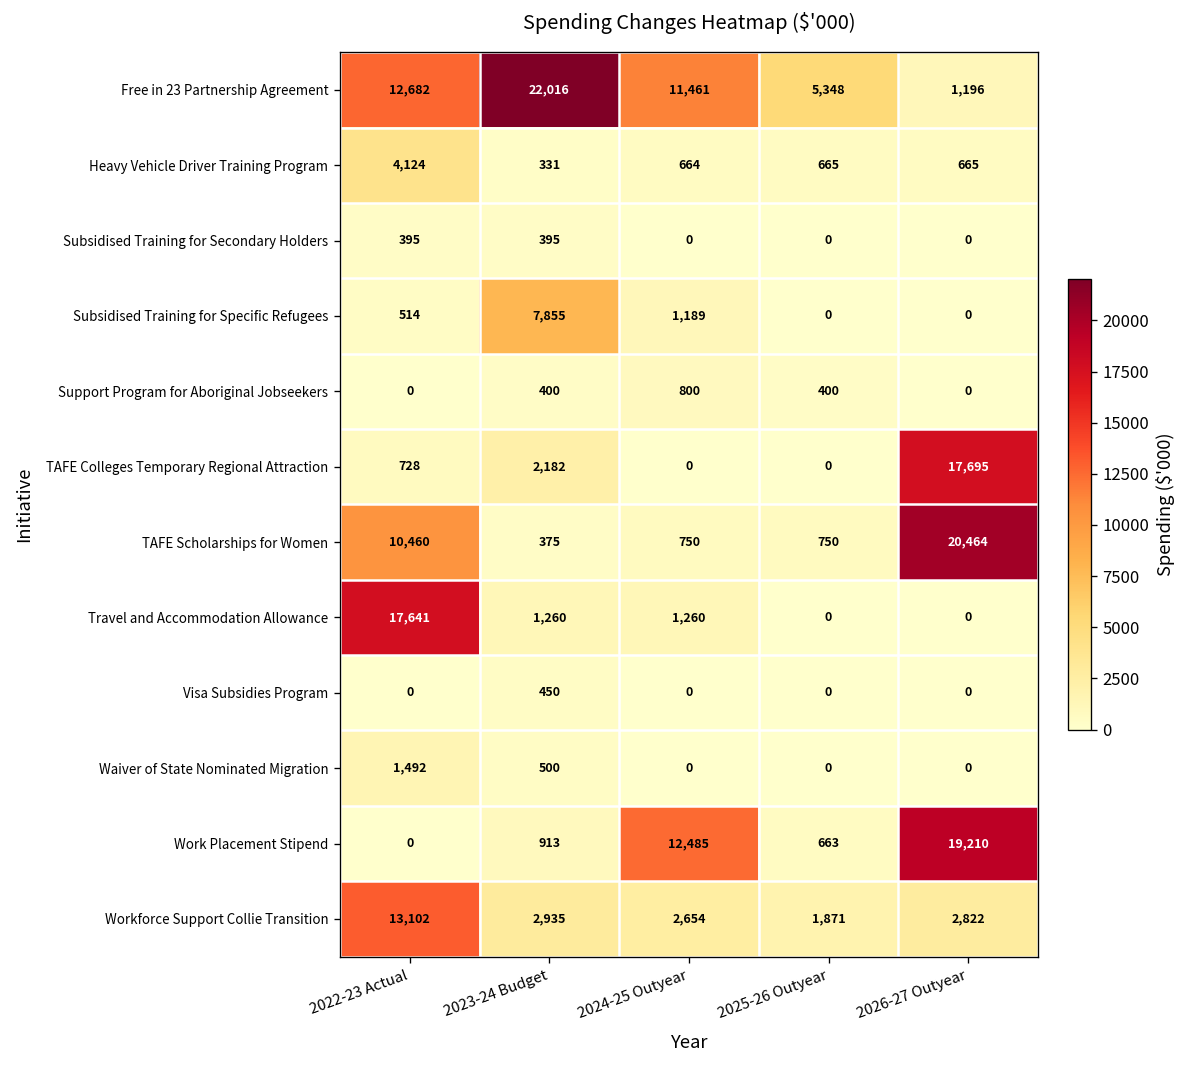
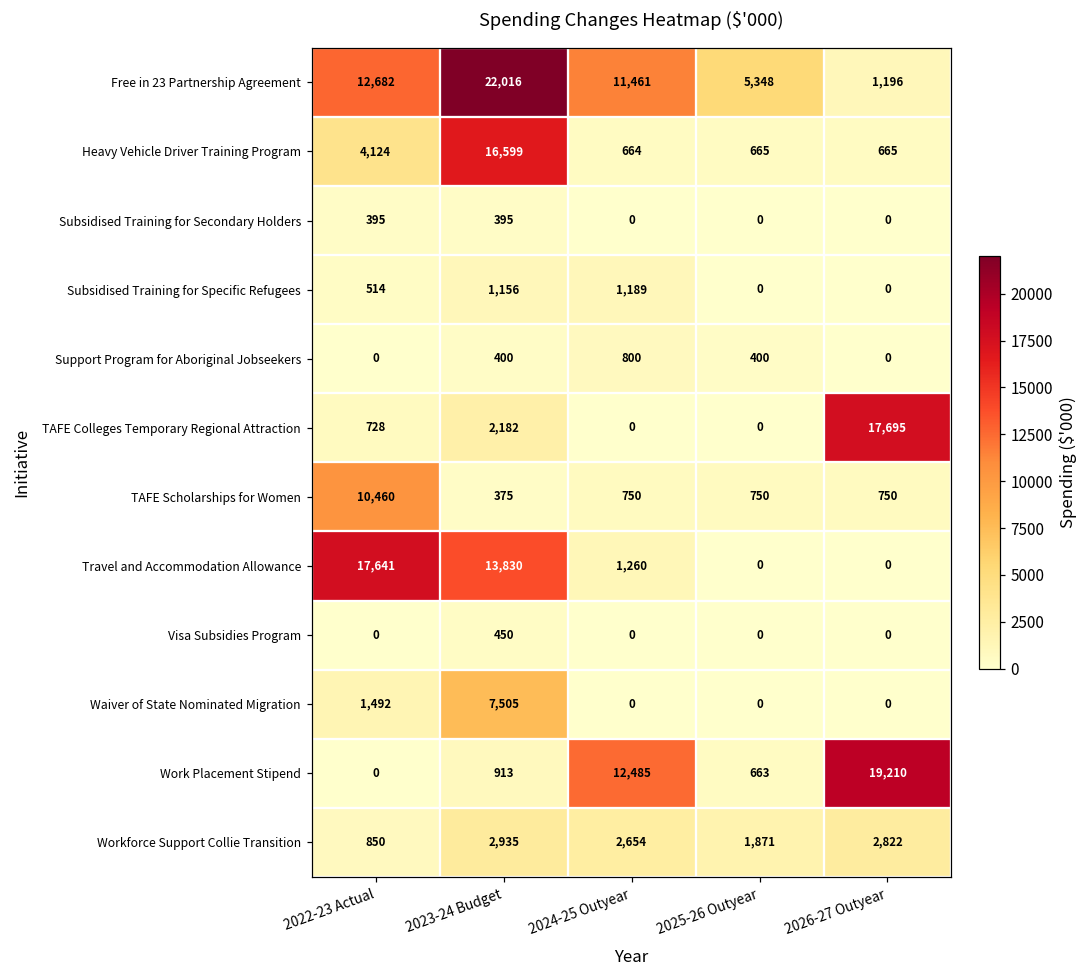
  {
    "Free in 23 Partnership Agreement": {
      "2022-23 Actual": "12,682",
      "2023-24 Budget": "22,016",
      "2024-25 Outyear": "11,461",
      "2025-26 Outyear": "5,348",
      "2026-27 Outyear": "1,196"
    },
    "Heavy Vehicle Driver Training Program": {
      "2022-23 Actual": "4,124",
-     "2023-24 Budget": "331",
+     "2023-24 Budget": "16,599",
      "2024-25 Outyear": "664",
      "2025-26 Outyear": "665",
      "2026-27 Outyear": "665"
    },
    "Subsidised Training for Secondary Holders": {
      "2022-23 Actual": "395",
      "2023-24 Budget": "395",
      "2024-25 Outyear": "0",
      "2025-26 Outyear": "0",
      "2026-27 Outyear": "0"
    },
    "Subsidised Training for Specific Refugees": {
      "2022-23 Actual": "514",
-     "2023-24 Budget": "7,855",
+     "2023-24 Budget": "1,156",
      "2024-25 Outyear": "1,189",
      "2025-26 Outyear": "0",
      "2026-27 Outyear": "0"
    },
    "Support Program for Aboriginal Jobseekers": {
      "2022-23 Actual": "0",
      "2023-24 Budget": "400",
      "2024-25 Outyear": "800",
      "2025-26 Outyear": "400",
      "2026-27 Outyear": "0"
    },
    "TAFE Colleges Temporary Regional Attraction": {
      "2022-23 Actual": "728",
      "2023-24 Budget": "2,182",
      "2024-25 Outyear": "0",
      "2025-26 Outyear": "0",
      "2026-27 Outyear": "17,695"
    },
    "TAFE Scholarships for Women": {
      "2022-23 Actual": "10,460",
      "2023-24 Budget": "375",
      "2024-25 Outyear": "750",
      "2025-26 Outyear": "750",
-     "2026-27 Outyear": "20,464"
+     "2026-27 Outyear": "750"
    },
    "Travel and Accommodation Allowance": {
      "2022-23 Actual": "17,641",
-     "2023-24 Budget": "1,260",
+     "2023-24 Budget": "13,830",
      "2024-25 Outyear": "1,260",
      "2025-26 Outyear": "0",
      "2026-27 Outyear": "0"
    },
    "Visa Subsidies Program": {
      "2022-23 Actual": "0",
      "2023-24 Budget": "450",
      "2024-25 Outyear": "0",
      "2025-26 Outyear": "0",
      "2026-27 Outyear": "0"
    },
    "Waiver of State Nominated Migration": {
      "2022-23 Actual": "1,492",
-     "2023-24 Budget": "500",
+     "2023-24 Budget": "7,505",
      "2024-25 Outyear": "0",
      "2025-26 Outyear": "0",
      "2026-27 Outyear": "0"
    },
    "Work Placement Stipend": {
      "2022-23 Actual": "0",
      "2023-24 Budget": "913",
      "2024-25 Outyear": "12,485",
      "2025-26 Outyear": "663",
      "2026-27 Outyear": "19,210"
    },
    "Workforce Support Collie Transition": {
-     "2022-23 Actual": "13,102",
+     "2022-23 Actual": "850",
      "2023-24 Budget": "2,935",
      "2024-25 Outyear": "2,654",
      "2025-26 Outyear": "1,871",
      "2026-27 Outyear": "2,822"
    }
  }
